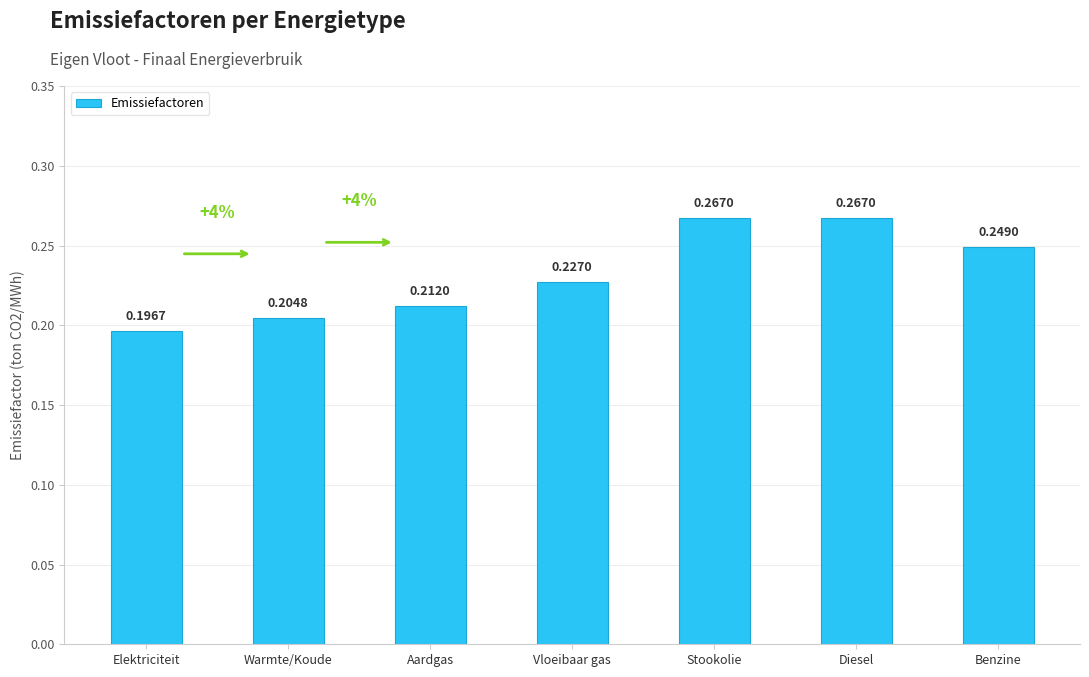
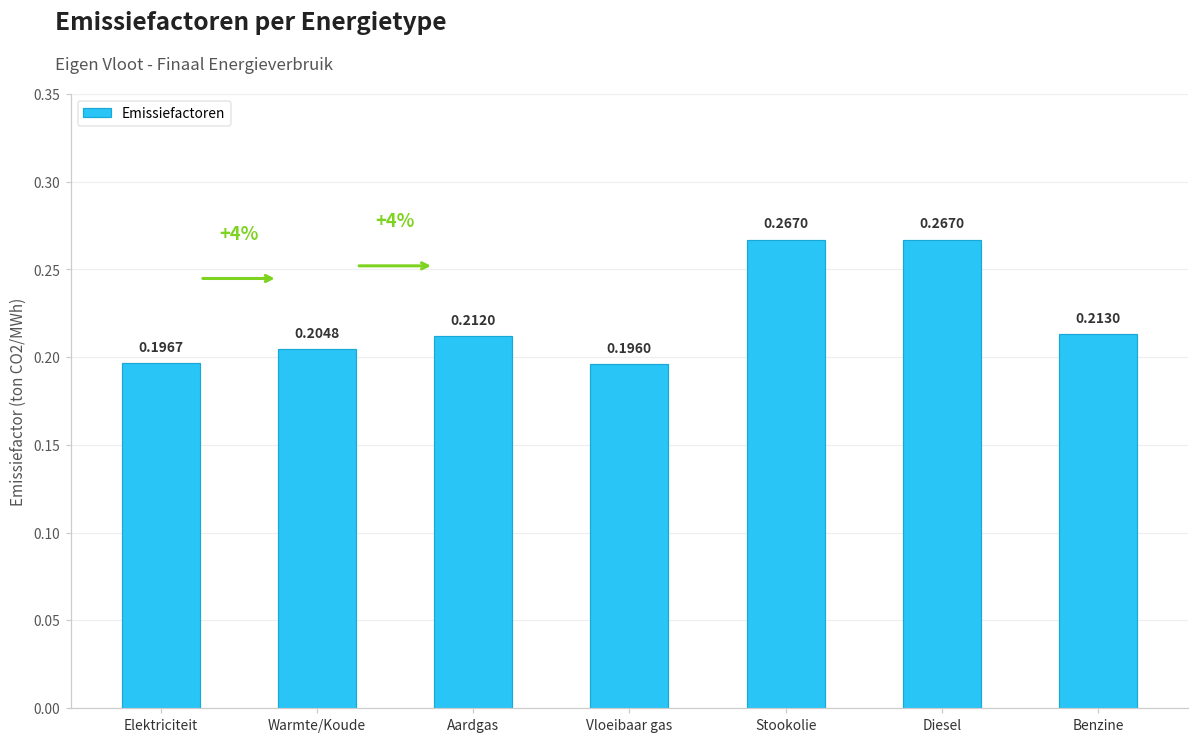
  {
    "Elektriciteit": 0.1967,
    "Warmte/Koude": 0.2048,
    "Aardgas": 0.2120,
-   "Vloeibaar gas": 0.2270,
+   "Vloeibaar gas": 0.1960,
    "Stookolie": 0.2670,
    "Diesel": 0.2670,
-   "Benzine": 0.2490
+   "Benzine": 0.2130
  }
